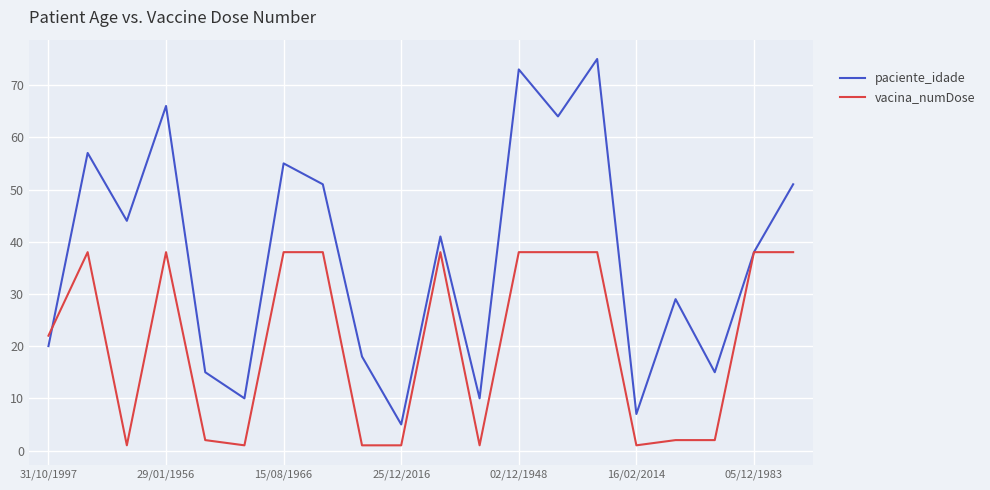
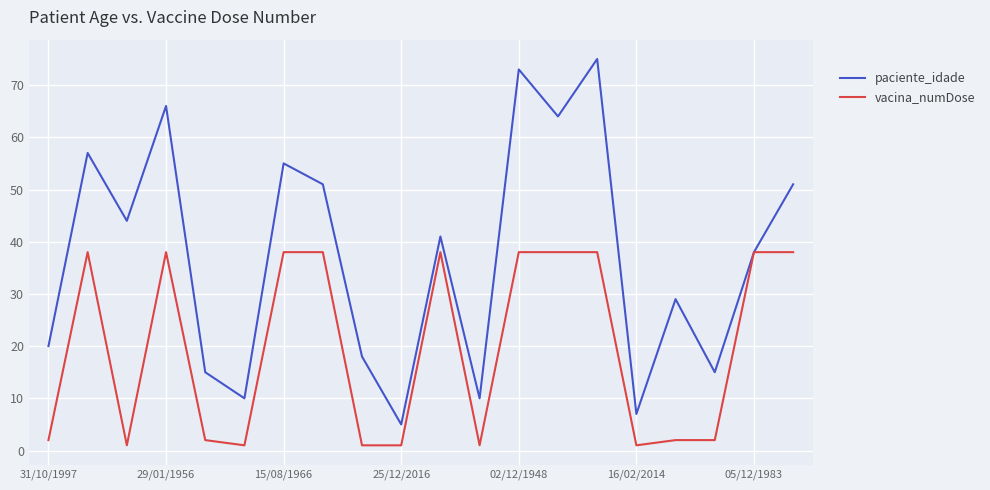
  {
    "paciente_idade": {
      "31/10/1997": 20,
      "29/01/1956": 66,
      "15/08/1966": 55,
      "25/12/2016": 5,
      "02/12/1948": 73,
      "16/02/2014": 7
    },
    "vacina_numDose": {
-     "31/10/1997": 22,
+     "31/10/1997": 2,
      "29/01/1956": 38,
      "15/08/1966": 38,
      "25/12/2016": 1,
      "02/12/1948": 38,
      "16/02/2014": 1
    }
  }
